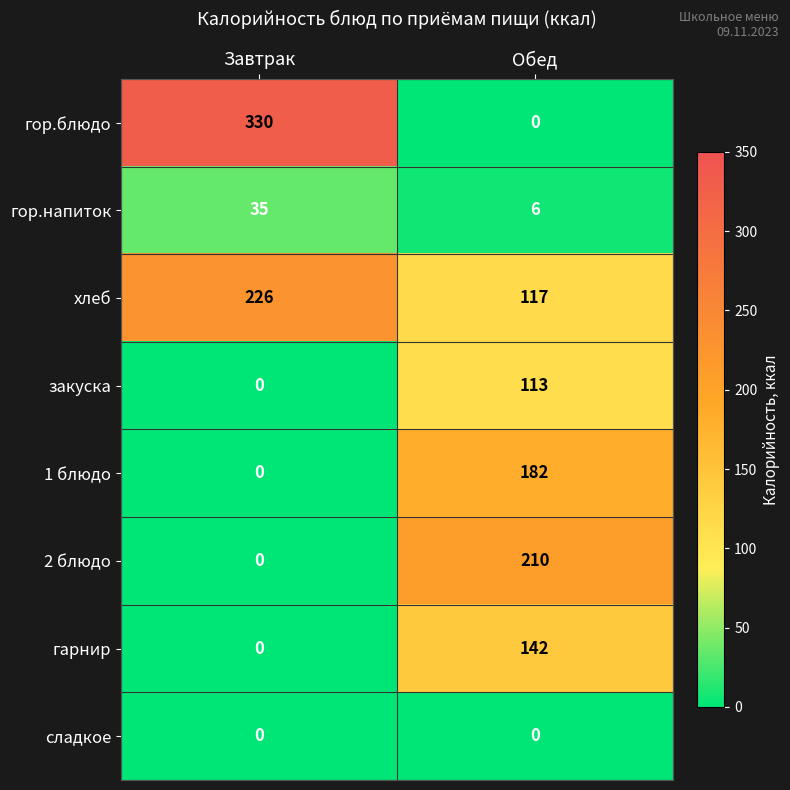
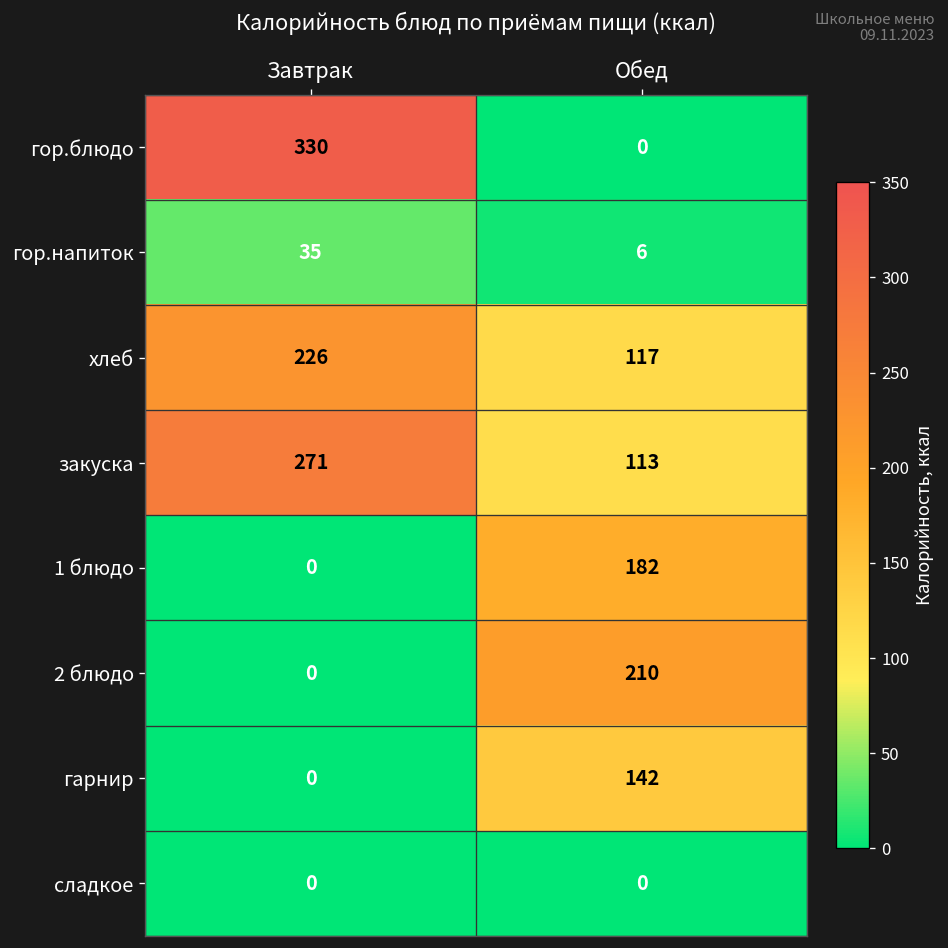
  {
    "гор.блюдо": {
      "Завтрак": 330,
      "Обед": 0
    },
    "гор.напиток": {
      "Завтрак": 35,
      "Обед": 6
    },
    "хлеб": {
      "Завтрак": 226,
      "Обед": 117
    },
    "закуска": {
-     "Завтрак": 0,
+     "Завтрак": 271,
      "Обед": 113
    },
    "1 блюдо": {
      "Завтрак": 0,
      "Обед": 182
    },
    "2 блюдо": {
      "Завтрак": 0,
      "Обед": 210
    },
    "гарнир": {
      "Завтрак": 0,
      "Обед": 142
    },
    "сладкое": {
      "Завтрак": 0,
      "Обед": 0
    }
  }
